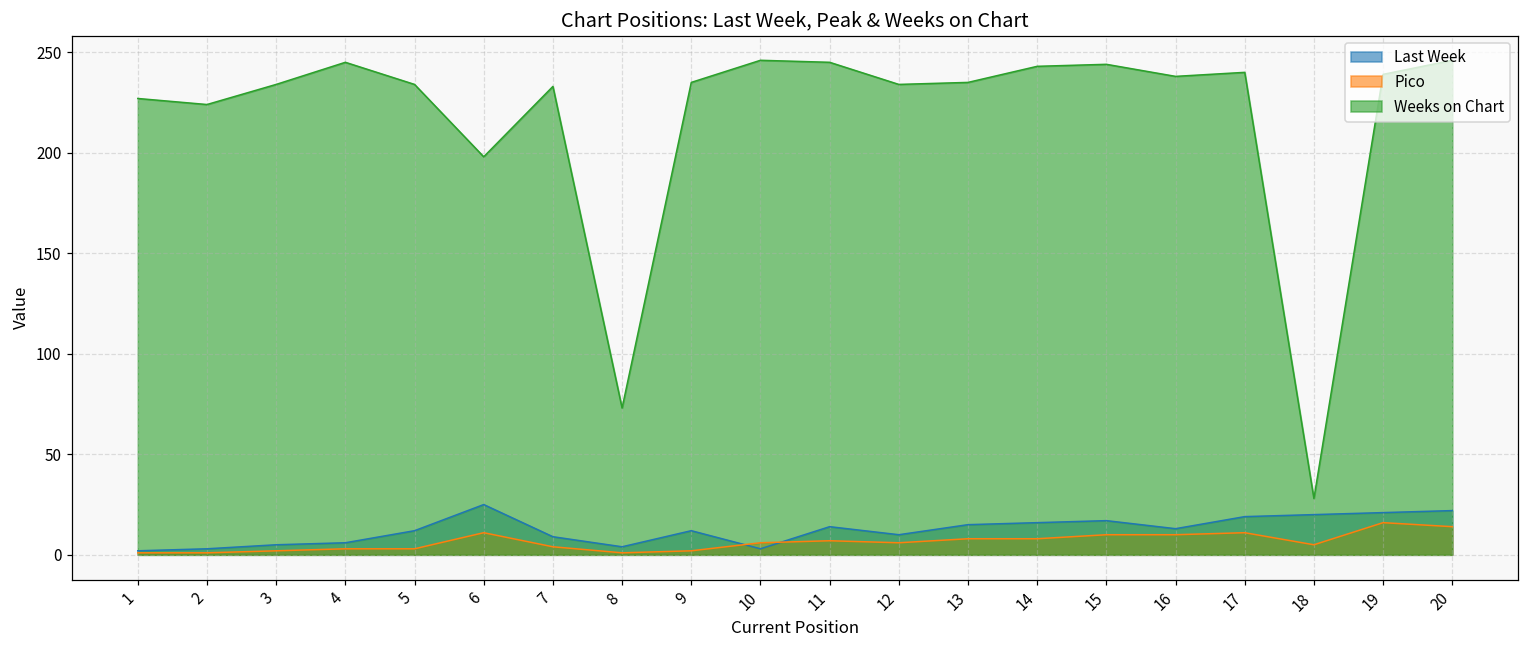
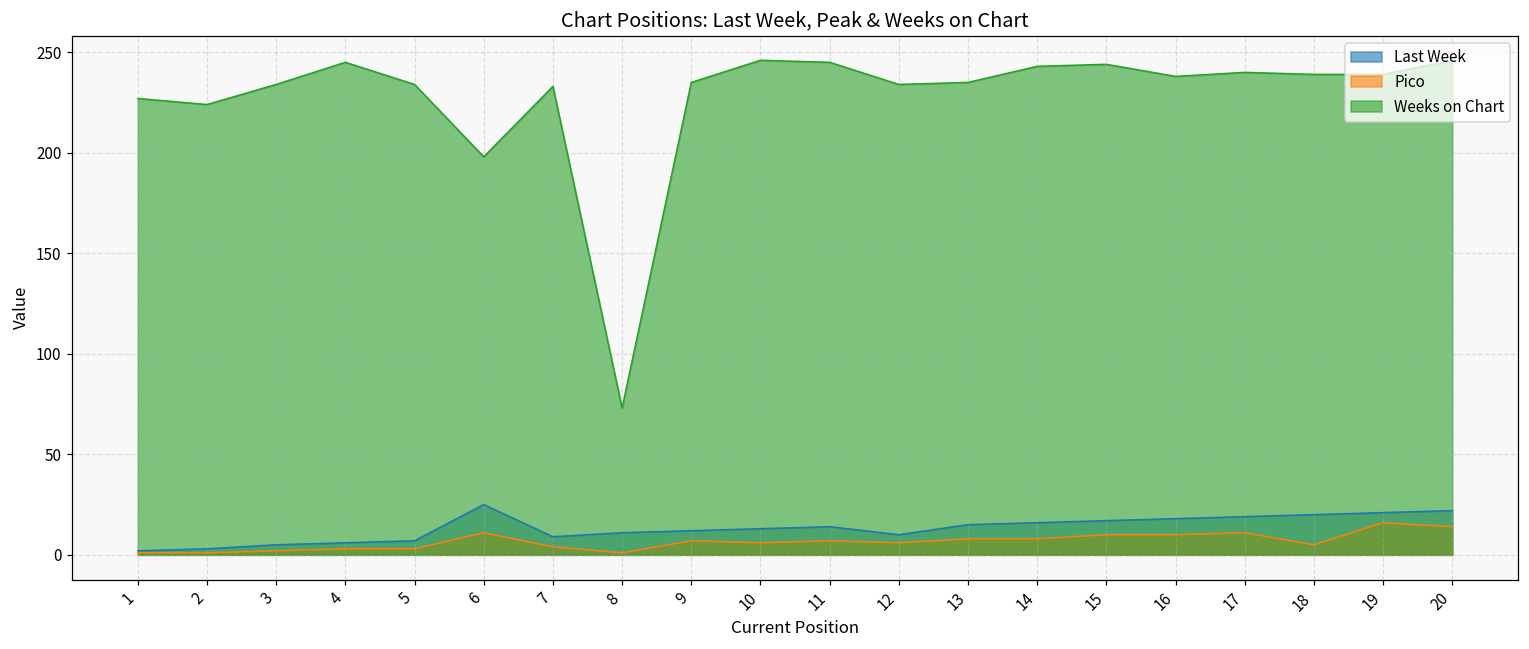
  {
    "Last Week": {
      "2": 3,
      "3": 5,
      "4": 6,
-     "5": 12,
+     "5": 7,
      "6": 25,
      "7": 9,
-     "8": 4,
+     "8": 11,
      "9": 12,
-     "10": 3,
+     "10": 13,
      "11": 14,
      "12": 10,
      "13": 15,
      "14": 16,
      "15": 17,
-     "16": 13,
+     "16": 18,
      "17": 19,
      "18": 20,
      "19": 21,
      "20": 22
    },
    "Pico": {
      "2": 1,
      "3": 2,
      "4": 3,
      "5": 3,
      "6": 11,
      "7": 4,
      "8": 1,
-     "9": 2,
+     "9": 7,
      "10": 6,
      "11": 7,
      "12": 6,
      "13": 8,
      "14": 8,
      "15": 10,
      "16": 10,
      "17": 11,
      "18": 5,
      "19": 16,
      "20": 14
    },
    "Weeks on Chart": {
      "1": 227,
      "2": 224,
      "3": 234,
      "4": 245,
      "5": 234,
      "6": 198,
      "7": 233,
      "8": 73,
      "9": 235,
      "10": 246,
      "11": 245,
      "12": 234,
      "13": 235,
      "14": 243,
      "15": 244,
      "16": 238,
      "17": 240,
-     "18": 28
+     "18": 239
    }
  }
